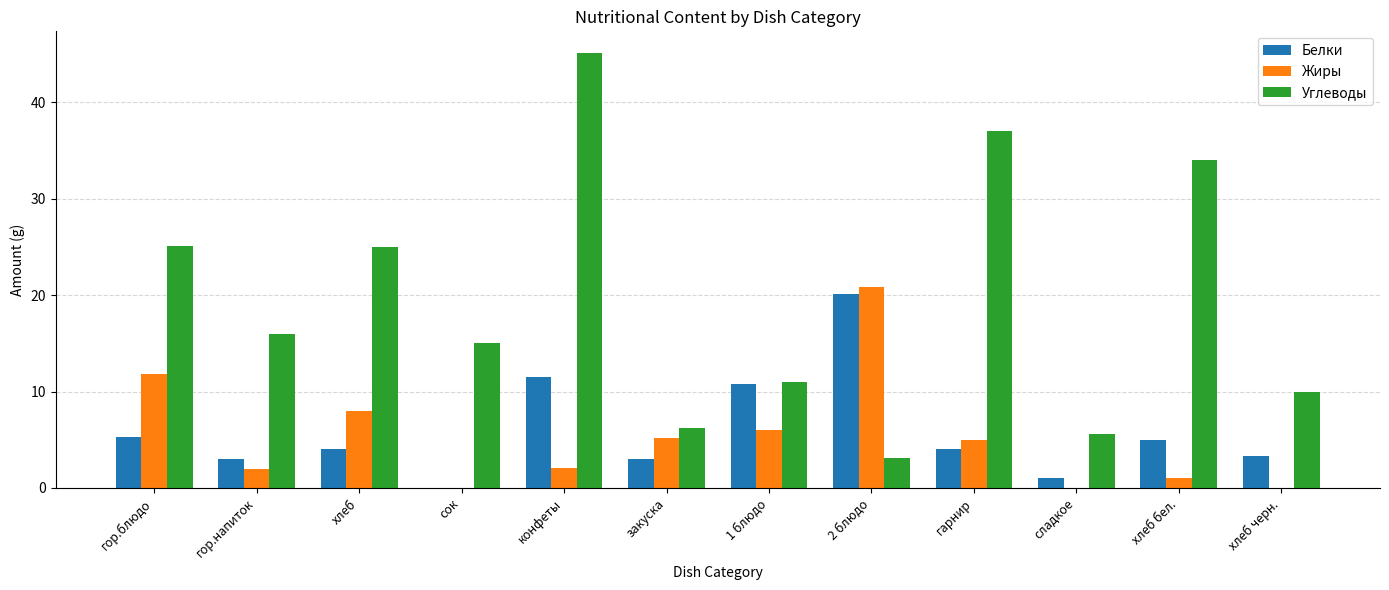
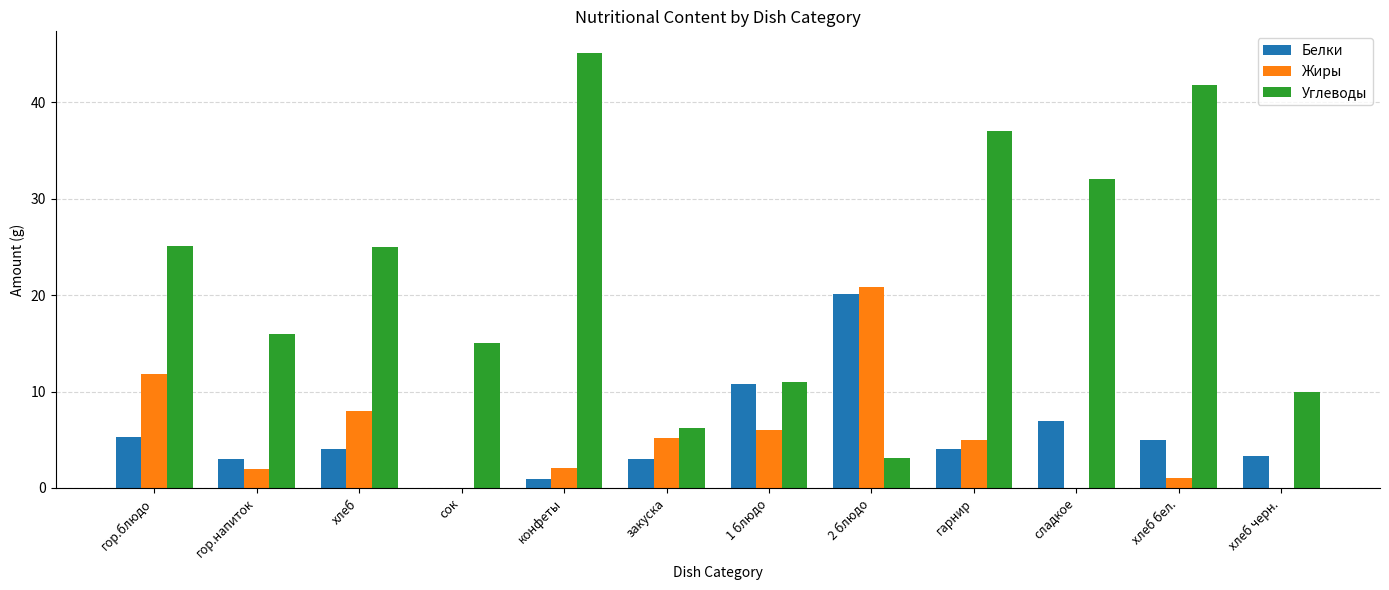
  {
    "Белки": {
      "гор.блюдо": 5,
      "гор.напиток": 3,
      "хлеб": 4,
      "сок": 0,
-     "конфеты": 12,
+     "конфеты": 1,
      "закуска": 3,
      "1 блюдо": 11,
      "2 блюдо": 20,
      "гарнир": 4,
-     "сладкое": 1,
+     "сладкое": 7,
      "хлеб бел.": 5,
      "хлеб черн.": 3
    },
    "Жиры": {
      "гор.блюдо": 12,
      "гор.напиток": 2,
      "хлеб": 8,
      "сок": 0,
      "конфеты": 2,
      "закуска": 5,
      "1 блюдо": 6,
      "2 блюдо": 21,
      "гарнир": 5,
      "сладкое": 0,
      "хлеб бел.": 1,
      "хлеб черн.": 0
    },
    "Углеводы": {
      "гор.блюдо": 25,
      "гор.напиток": 16,
      "хлеб": 25,
      "сок": 15,
      "конфеты": 45,
      "закуска": 6,
      "1 блюдо": 11,
      "2 блюдо": 3,
      "гарнир": 37,
-     "сладкое": 6,
-     "хлеб бел.": 34,
+     "сладкое": 32,
+     "хлеб бел.": 42,
      "хлеб черн.": 10
    }
  }
